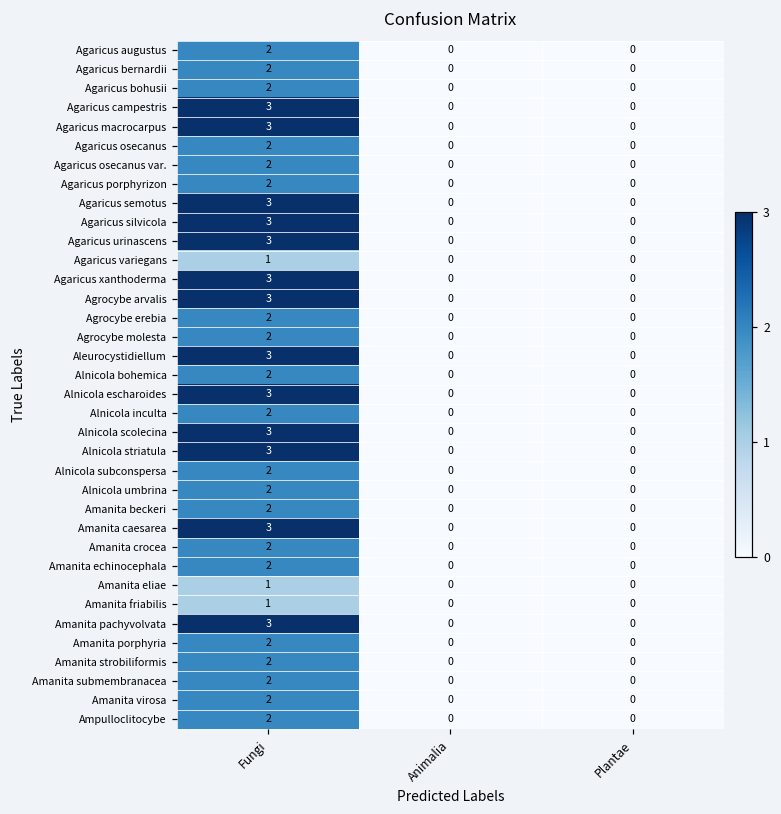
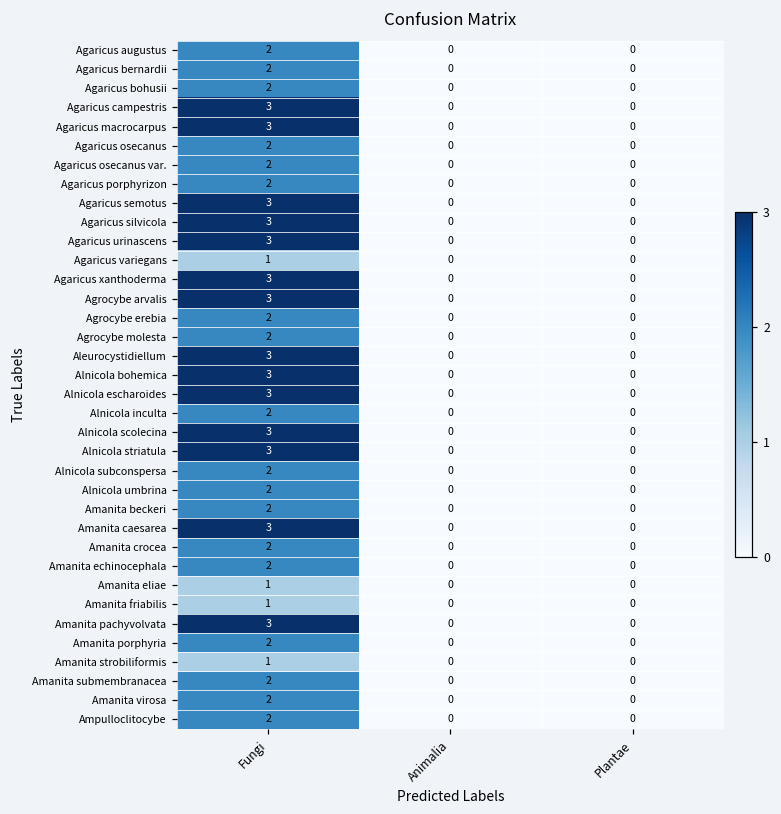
  {
    "Agaricus augustus": {
      "Fungi": 2,
      "Animalia": 0,
      "Plantae": 0
    },
    "Agaricus bernardii": {
      "Fungi": 2,
      "Animalia": 0,
      "Plantae": 0
    },
    "Agaricus bohusii": {
      "Fungi": 2,
      "Animalia": 0,
      "Plantae": 0
    },
    "Agaricus campestris": {
      "Fungi": 3,
      "Animalia": 0,
      "Plantae": 0
    },
    "Agaricus macrocarpus": {
      "Fungi": 3,
      "Animalia": 0,
      "Plantae": 0
    },
    "Agaricus osecanus": {
      "Fungi": 2,
      "Animalia": 0,
      "Plantae": 0
    },
    "Agaricus osecanus var.": {
      "Fungi": 2,
      "Animalia": 0,
      "Plantae": 0
    },
    "Agaricus porphyrizon": {
      "Fungi": 2,
      "Animalia": 0,
      "Plantae": 0
    },
    "Agaricus semotus": {
      "Fungi": 3,
      "Animalia": 0,
      "Plantae": 0
    },
    "Agaricus silvicola": {
      "Fungi": 3,
      "Animalia": 0,
      "Plantae": 0
    },
    "Agaricus urinascens": {
      "Fungi": 3,
      "Animalia": 0,
      "Plantae": 0
    },
    "Agaricus variegans": {
      "Fungi": 1,
      "Animalia": 0,
      "Plantae": 0
    },
    "Agaricus xanthoderma": {
      "Fungi": 3,
      "Animalia": 0,
      "Plantae": 0
    },
    "Agrocybe arvalis": {
      "Fungi": 3,
      "Animalia": 0,
      "Plantae": 0
    },
    "Agrocybe erebia": {
      "Fungi": 2,
      "Animalia": 0,
      "Plantae": 0
    },
    "Agrocybe molesta": {
      "Fungi": 2,
      "Animalia": 0,
      "Plantae": 0
    },
    "Aleurocystidiellum": {
      "Fungi": 3,
      "Animalia": 0,
      "Plantae": 0
    },
    "Alnicola bohemica": {
-     "Fungi": 2,
+     "Fungi": 3,
      "Animalia": 0,
      "Plantae": 0
    },
    "Alnicola escharoides": {
      "Fungi": 3,
      "Animalia": 0,
      "Plantae": 0
    },
    "Alnicola inculta": {
      "Fungi": 2,
      "Animalia": 0,
      "Plantae": 0
    },
    "Alnicola scolecina": {
      "Fungi": 3,
      "Animalia": 0,
      "Plantae": 0
    },
    "Alnicola striatula": {
      "Fungi": 3,
      "Animalia": 0,
      "Plantae": 0
    },
    "Alnicola subconspersa": {
      "Fungi": 2,
      "Animalia": 0,
      "Plantae": 0
    },
    "Alnicola umbrina": {
      "Fungi": 2,
      "Animalia": 0,
      "Plantae": 0
    },
    "Amanita beckeri": {
      "Fungi": 2,
      "Animalia": 0,
      "Plantae": 0
    },
    "Amanita caesarea": {
      "Fungi": 3,
      "Animalia": 0,
      "Plantae": 0
    },
    "Amanita crocea": {
      "Fungi": 2,
      "Animalia": 0,
      "Plantae": 0
    },
    "Amanita echinocephala": {
      "Fungi": 2,
      "Animalia": 0,
      "Plantae": 0
    },
    "Amanita eliae": {
      "Fungi": 1,
      "Animalia": 0,
      "Plantae": 0
    },
    "Amanita friabilis": {
      "Fungi": 1,
      "Animalia": 0,
      "Plantae": 0
    },
    "Amanita pachyvolvata": {
      "Fungi": 3,
      "Animalia": 0,
      "Plantae": 0
    },
    "Amanita porphyria": {
      "Fungi": 2,
      "Animalia": 0,
      "Plantae": 0
    },
    "Amanita strobiliformis": {
-     "Fungi": 2,
+     "Fungi": 1,
      "Animalia": 0,
      "Plantae": 0
    },
    "Amanita submembranacea": {
      "Fungi": 2,
      "Animalia": 0,
      "Plantae": 0
    },
    "Amanita virosa": {
      "Fungi": 2,
      "Animalia": 0,
      "Plantae": 0
    },
    "Ampulloclitocybe": {
      "Fungi": 2,
      "Animalia": 0,
      "Plantae": 0
    }
  }
